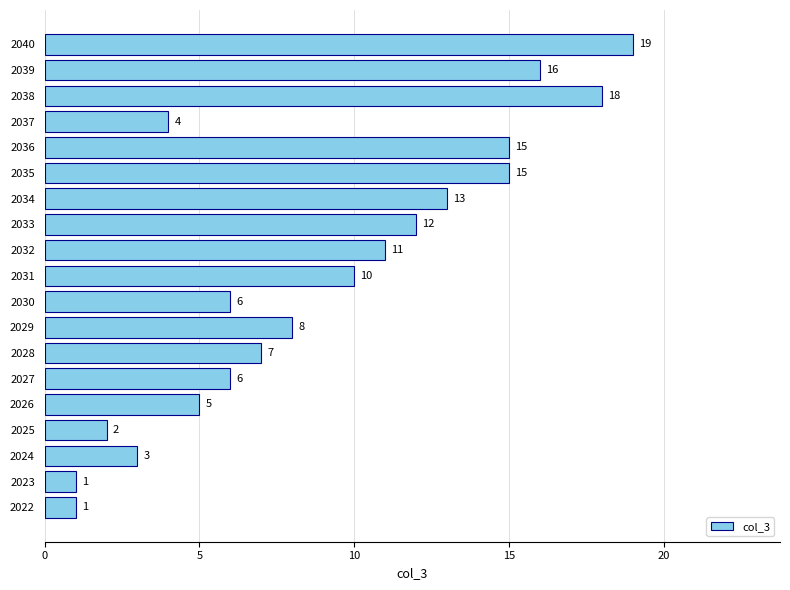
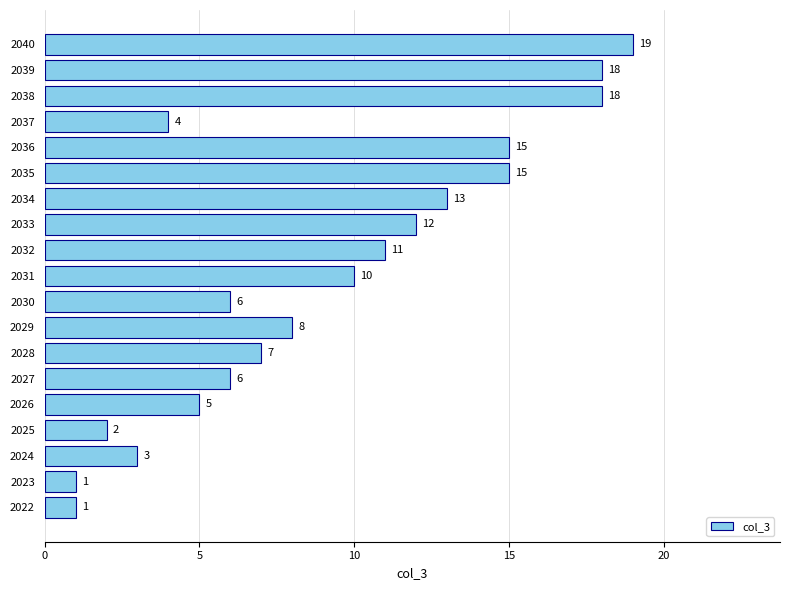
  {
    "2040": 19,
-   "2039": 16,
+   "2039": 18,
    "2038": 18,
    "2037": 4,
    "2036": 15,
    "2035": 15,
    "2034": 13,
    "2033": 12,
    "2032": 11,
    "2031": 10,
    "2030": 6,
    "2029": 8,
    "2028": 7,
    "2027": 6,
    "2026": 5,
    "2025": 2,
    "2024": 3,
    "2023": 1,
    "2022": 1
  }
